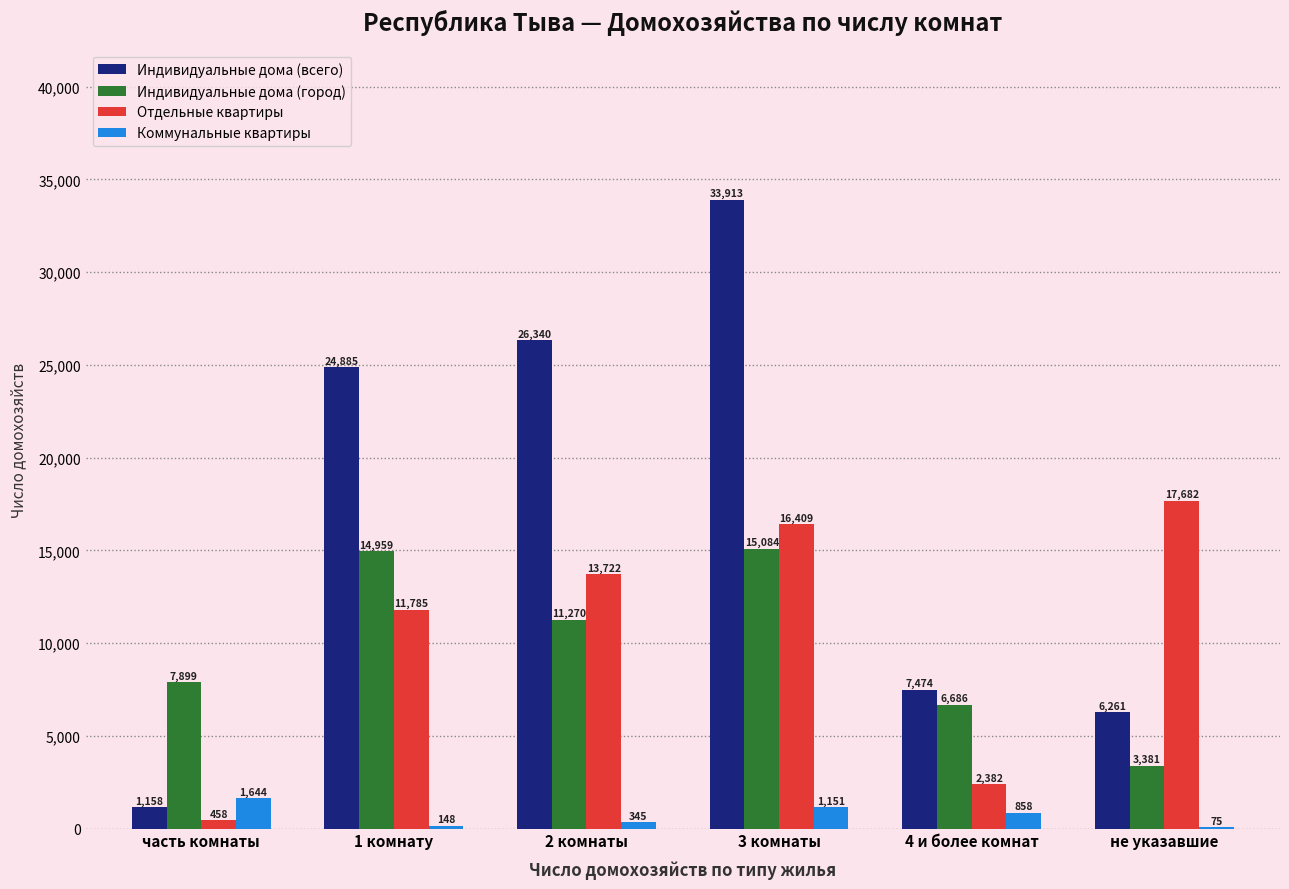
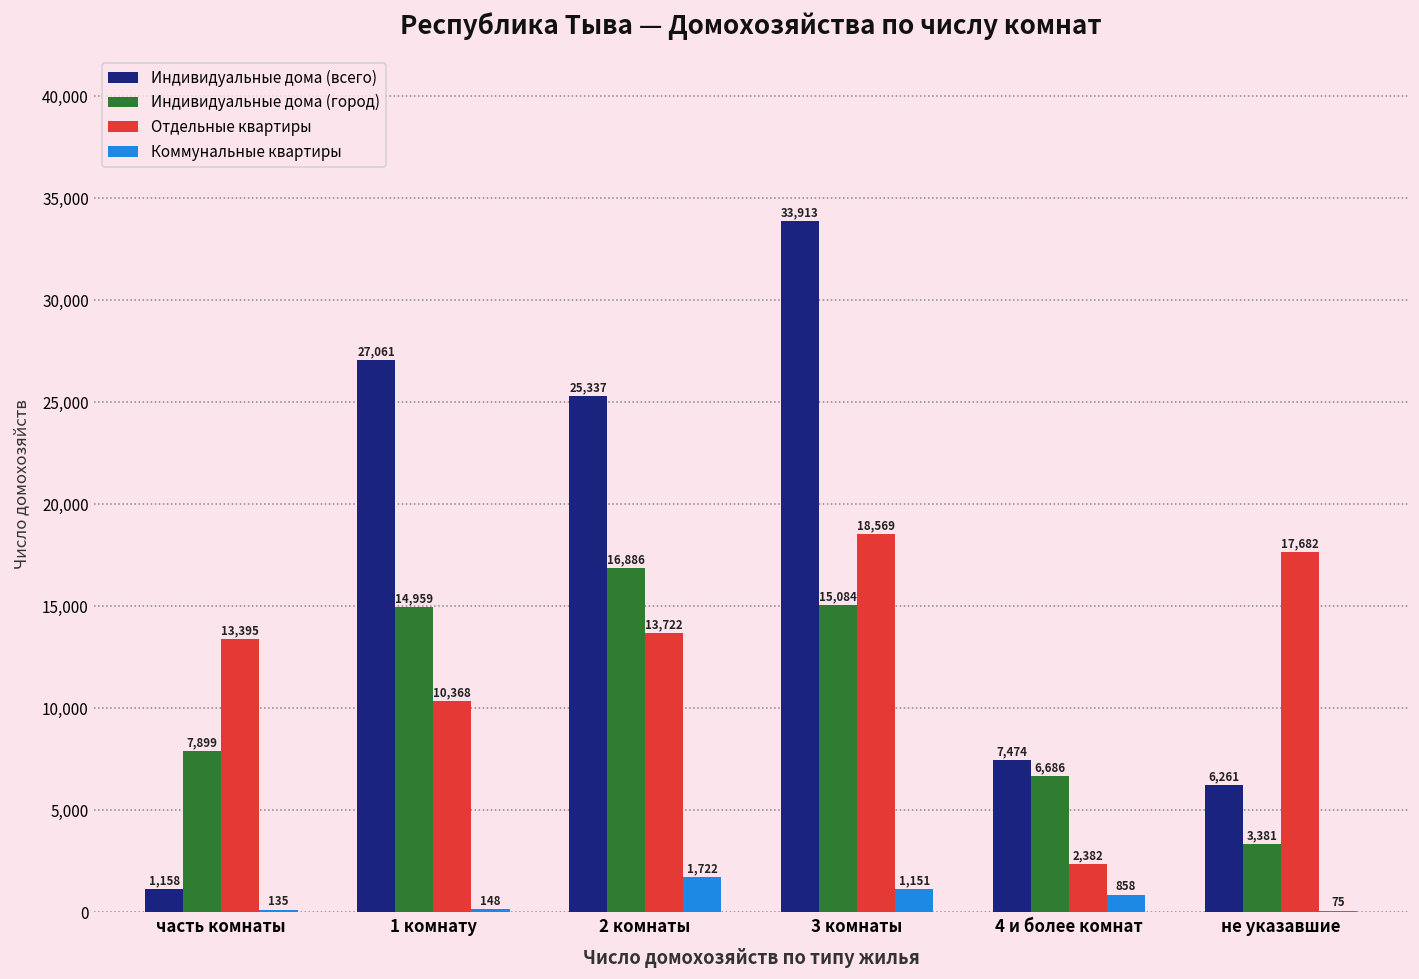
  {
    "Индивидуальные дома (всего)": {
      "часть комнаты": "1,158",
-     "1 комнату": "24,885",
-     "2 комнаты": "26,340",
+     "1 комнату": "27,061",
+     "2 комнаты": "25,337",
      "3 комнаты": "33,913",
      "4 и более комнат": "7,474",
      "не указавшие": "6,261"
    },
    "Индивидуальные дома (город)": {
      "часть комнаты": "7,899",
      "1 комнату": "14,959",
-     "2 комнаты": "11,270",
+     "2 комнаты": "16,886",
      "3 комнаты": "15,084",
      "4 и более комнат": "6,686",
      "не указавшие": "3,381"
    },
    "Отдельные квартиры": {
-     "часть комнаты": "458",
-     "1 комнату": "11,785",
+     "часть комнаты": "13,395",
+     "1 комнату": "10,368",
      "2 комнаты": "13,722",
-     "3 комнаты": "16,409",
+     "3 комнаты": "18,569",
      "4 и более комнат": "2,382",
      "не указавшие": "17,682"
    },
    "Коммунальные квартиры": {
-     "часть комнаты": "1,644",
+     "часть комнаты": "135",
      "1 комнату": "148",
-     "2 комнаты": "345",
+     "2 комнаты": "1,722",
      "3 комнаты": "1,151",
      "4 и более комнат": "858",
      "не указавшие": "75"
    }
  }
